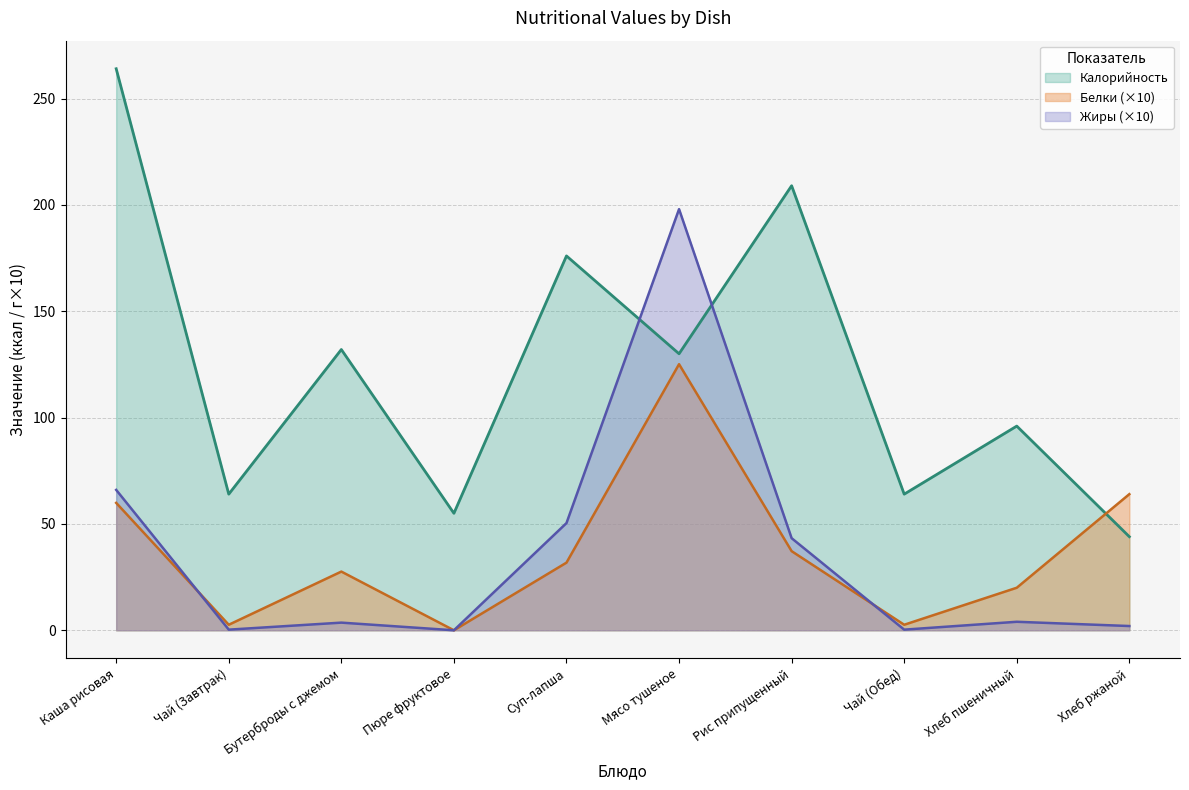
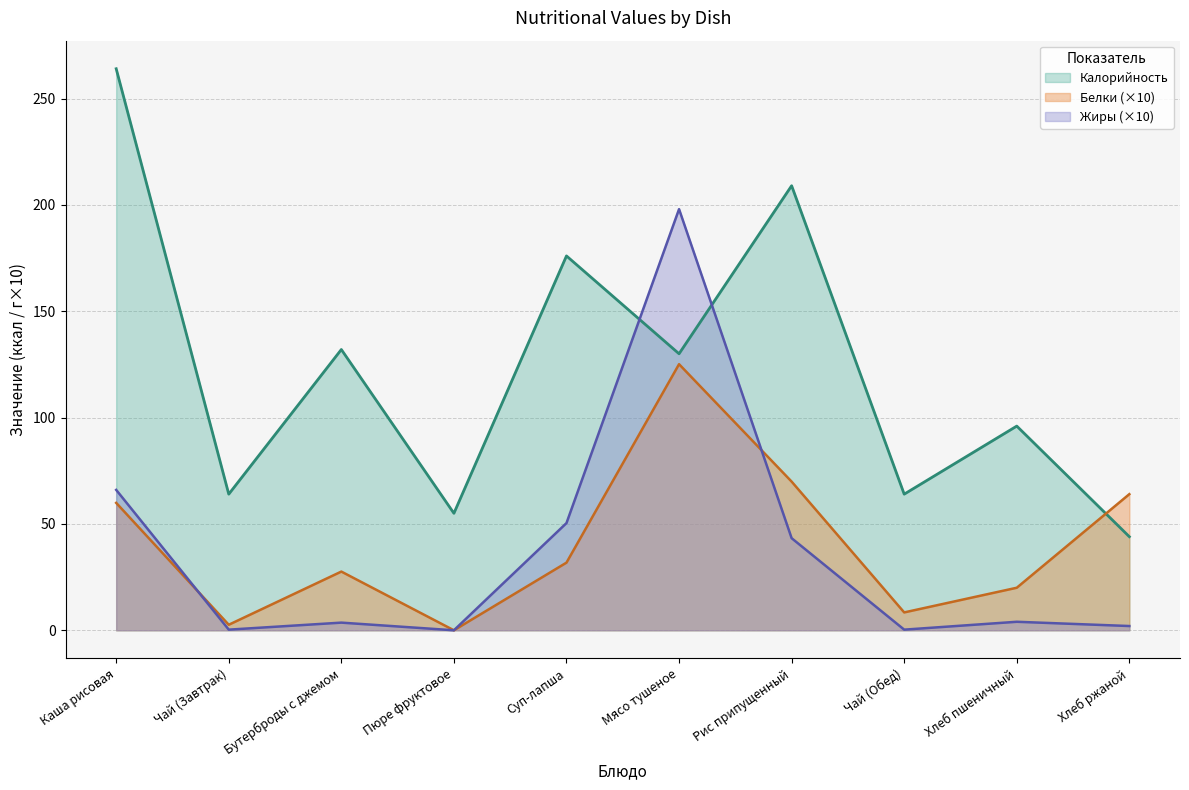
  {
    "Белки (×10)": {
      "Каша рисовая": 60,
      "Чай (Завтрак)": 3,
      "Бутерброды с джемом": 28,
      "Суп-лапша": 32,
      "Мясо тушеное": 125,
-     "Рис припущенный": 37,
-     "Чай (Обед)": 3,
+     "Рис припущенный": 70,
+     "Чай (Обед)": 8,
      "Хлеб пшеничный": 20,
      "Хлеб ржаной": 64
    }
  }
